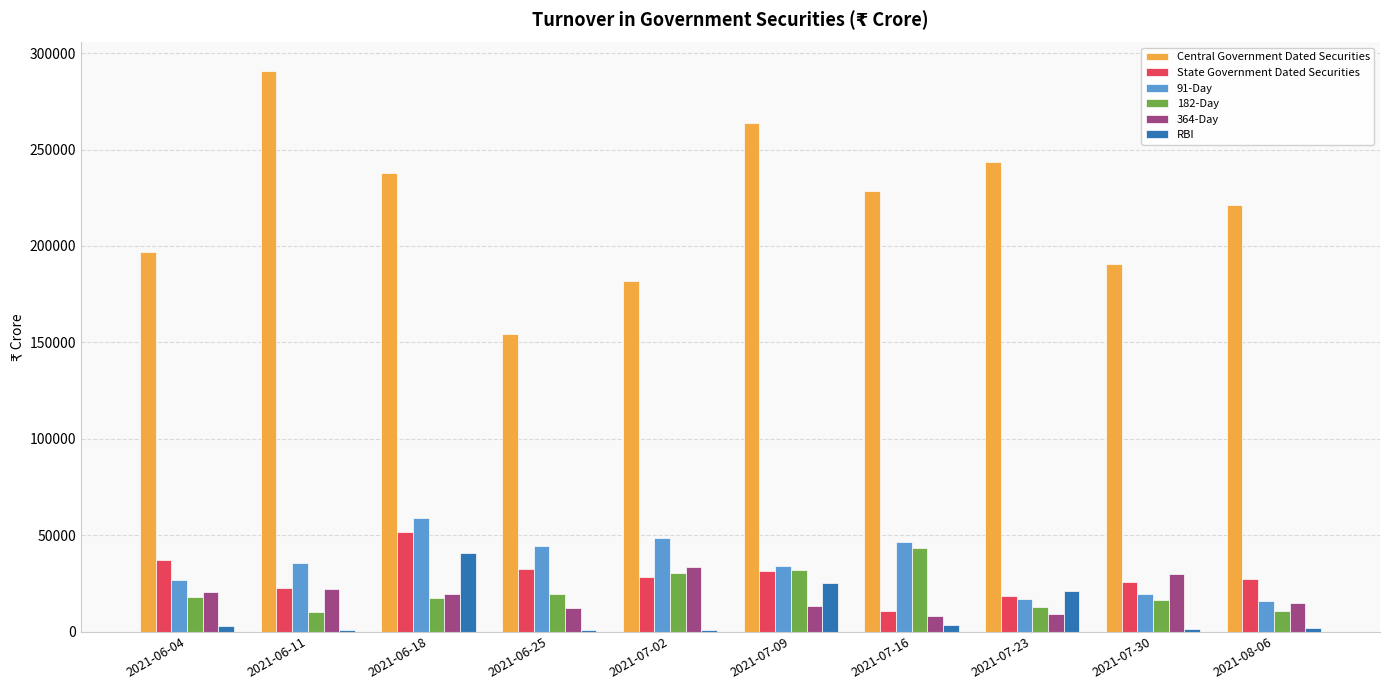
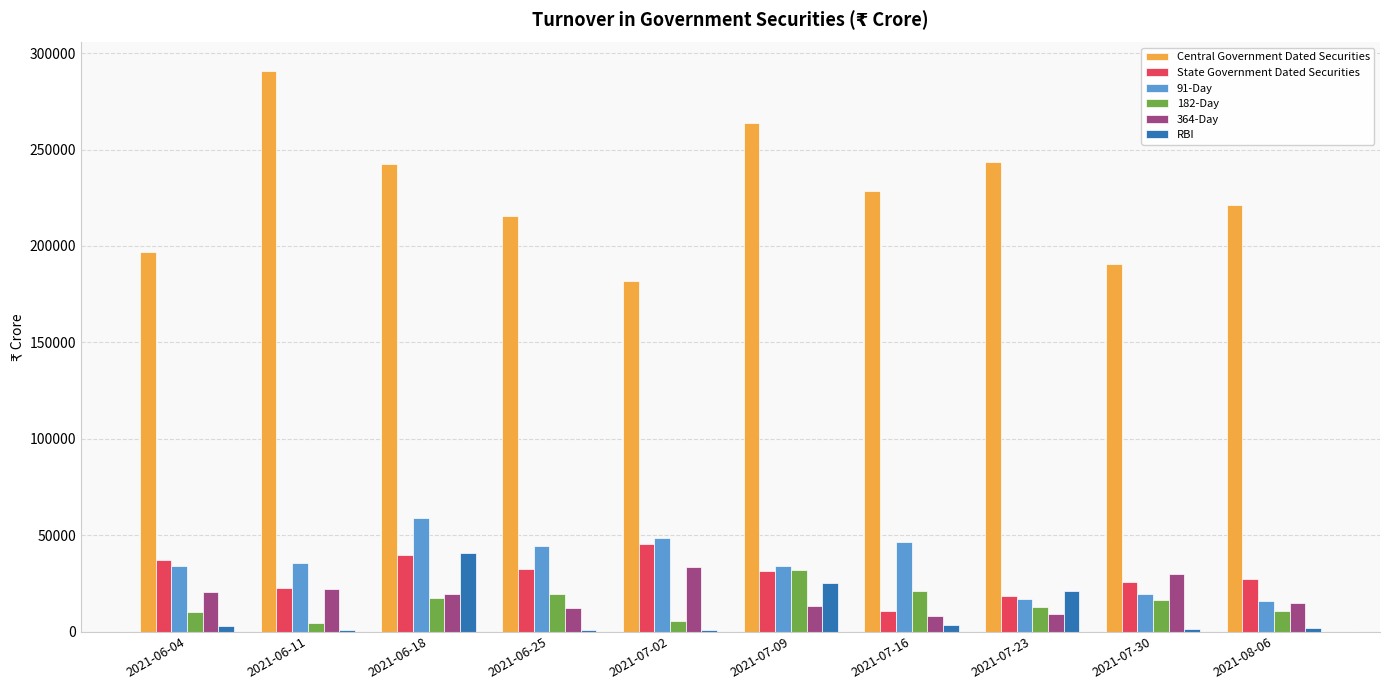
  {
    "Central Government Dated Securities": {
      "2021-06-04": 197000,
      "2021-06-11": 291000,
-     "2021-06-18": 238000,
-     "2021-06-25": 154000,
+     "2021-06-18": 243000,
+     "2021-06-25": 216000,
      "2021-07-02": 182000,
      "2021-07-09": 264000,
      "2021-07-16": 228000,
      "2021-07-23": 244000,
      "2021-07-30": 191000,
      "2021-08-06": 221000
    },
    "State Government Dated Securities": {
      "2021-06-04": 37000,
      "2021-06-11": 23000,
-     "2021-06-18": 52000,
+     "2021-06-18": 40000,
      "2021-06-25": 32000,
-     "2021-07-02": 28000,
+     "2021-07-02": 46000,
      "2021-07-09": 32000,
      "2021-07-16": 10000,
      "2021-07-23": 19000,
      "2021-07-30": 26000,
      "2021-08-06": 27000
    },
    "91-Day": {
-     "2021-06-04": 27000,
+     "2021-06-04": 34000,
      "2021-06-11": 36000,
      "2021-06-18": 59000,
      "2021-06-25": 44000,
      "2021-07-02": 49000,
      "2021-07-09": 34000,
      "2021-07-16": 46000,
      "2021-07-23": 17000,
      "2021-07-30": 19000,
      "2021-08-06": 16000
    },
    "182-Day": {
-     "2021-06-04": 18000,
-     "2021-06-11": 10000,
+     "2021-06-04": 10000,
+     "2021-06-11": 4000,
      "2021-06-18": 17000,
      "2021-06-25": 19000,
-     "2021-07-02": 31000,
+     "2021-07-02": 5000,
      "2021-07-09": 32000,
-     "2021-07-16": 43000,
+     "2021-07-16": 21000,
      "2021-07-23": 13000,
      "2021-07-30": 16000,
      "2021-08-06": 11000
    },
    "364-Day": {
      "2021-06-04": 20000,
      "2021-06-11": 22000,
      "2021-06-18": 19000,
      "2021-06-25": 12000,
      "2021-07-02": 34000,
      "2021-07-09": 13000,
      "2021-07-16": 8000,
      "2021-07-23": 9000,
      "2021-07-30": 30000,
      "2021-08-06": 15000
    },
    "RBI": {
      "2021-06-04": 3000,
      "2021-06-18": 41000,
      "2021-07-09": 25000,
      "2021-07-16": 3000,
      "2021-07-23": 21000,
      "2021-08-06": 2000
    }
  }
